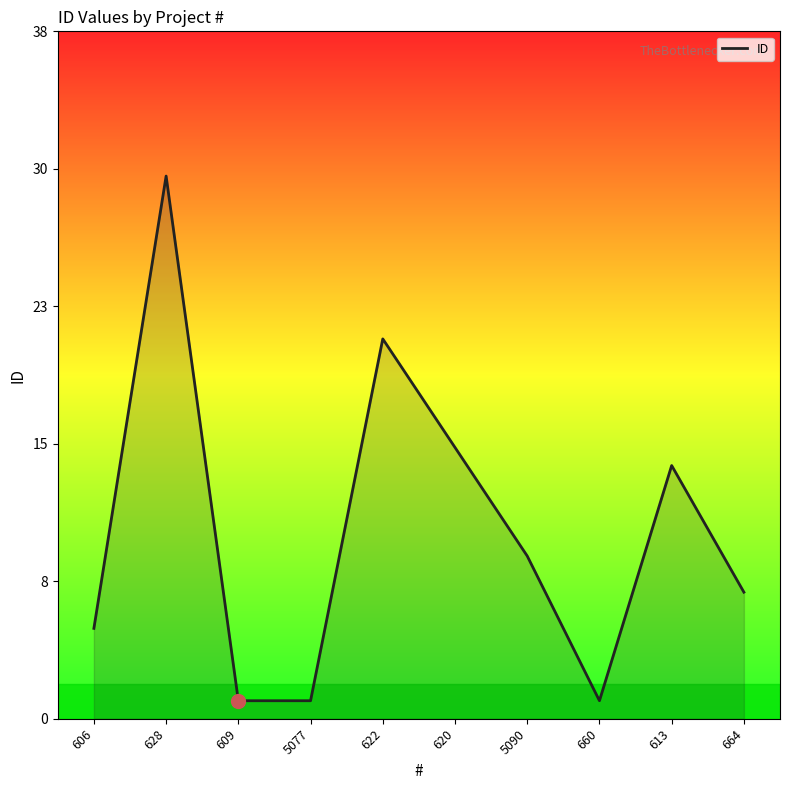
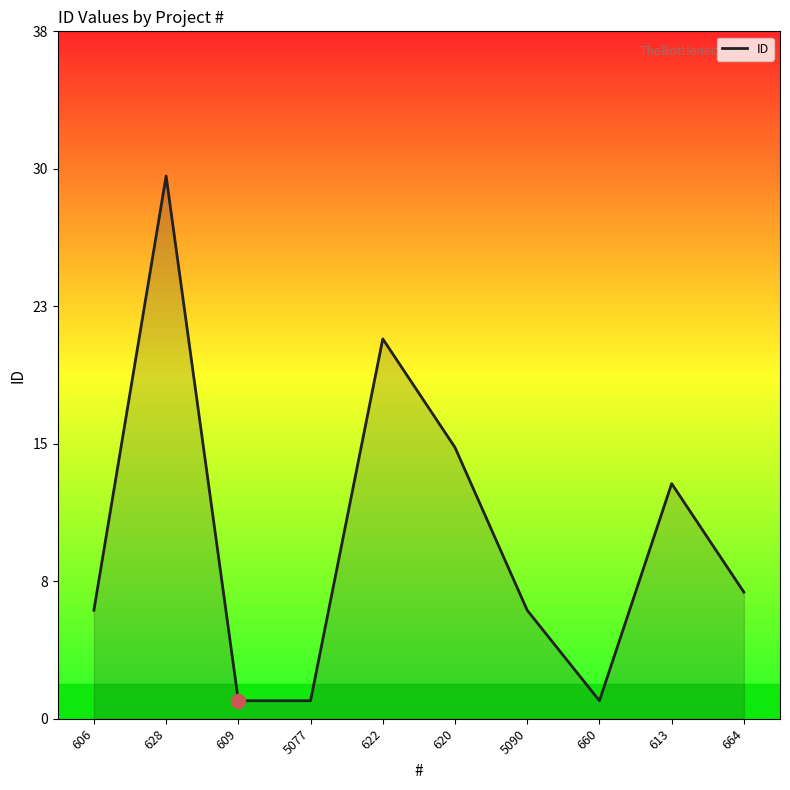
  {
    "ID": {
-     "606": 5,
+     "606": 6,
      "628": 30,
      "622": 21,
      "620": 15,
-     "5090": 9,
-     "613": 14,
+     "5090": 6,
+     "613": 13,
      "664": 7
    }
  }
